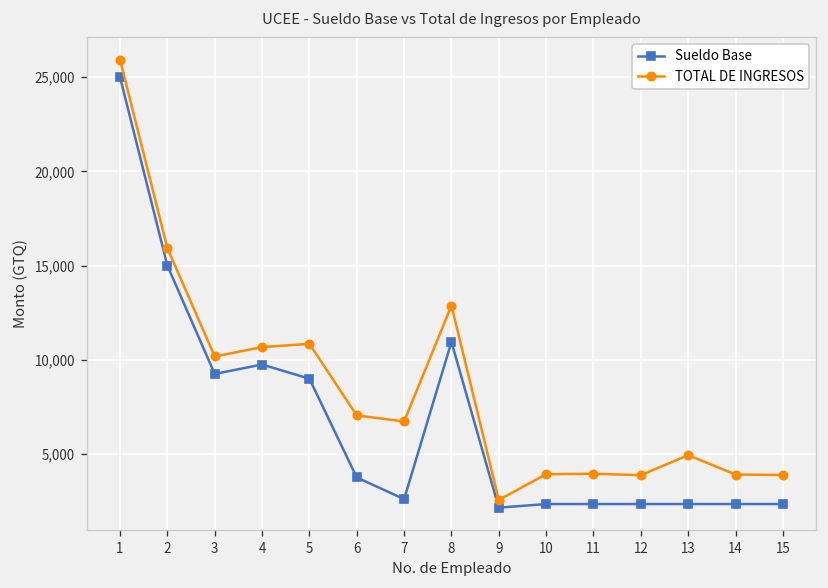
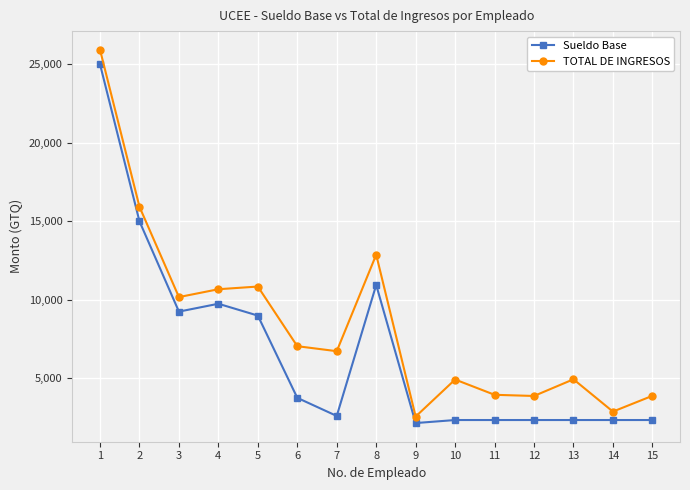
  {
    "Sueldo Base": {
      "1": "25,000",
      "2": "15,000",
      "3": "9,300",
      "4": "9,800",
      "5": "9,000",
      "6": "3,800",
      "7": "2,600",
      "8": "10,900",
      "9": "2,200",
      "10": "2,300",
      "11": "2,300",
      "12": "2,300",
      "13": "2,300",
      "14": "2,300",
      "15": "2,300"
    },
    "TOTAL DE INGRESOS": {
      "1": "25,900",
      "2": "15,900",
      "3": "10,200",
      "4": "10,700",
      "5": "10,800",
      "6": "7,000",
      "7": "6,700",
      "8": "12,900",
      "9": "2,600",
-     "10": "3,900",
+     "10": "4,900",
      "11": "4,000",
      "12": "3,900",
      "13": "4,900",
-     "14": "3,900",
+     "14": "2,900",
      "15": "3,900"
    }
  }
